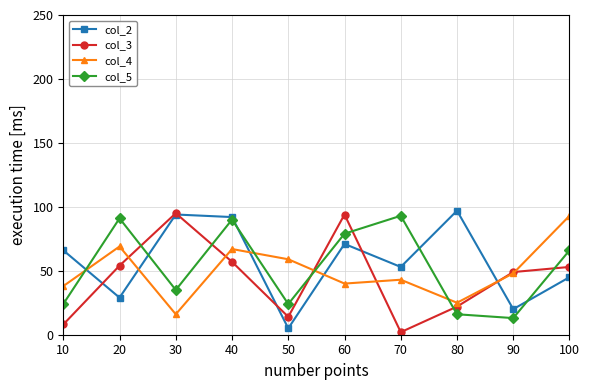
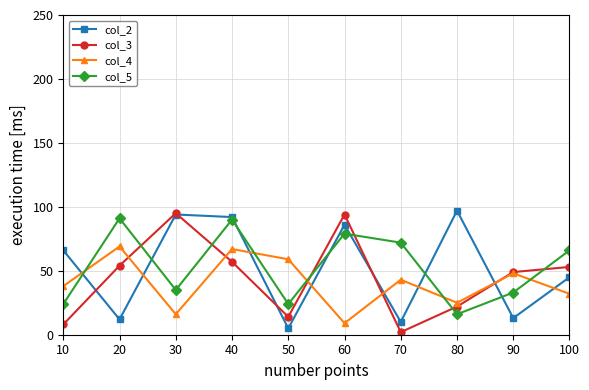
  {
    "col_2": {
      "10": 66,
-     "20": 29,
+     "20": 12,
      "50": 5,
-     "60": 71,
-     "70": 53,
+     "60": 86,
+     "70": 10,
      "80": 97,
-     "90": 20,
+     "90": 13,
      "100": 45
    },
    "col_3": {
      "10": 8,
      "20": 54,
      "40": 57,
      "50": 14,
      "60": 94,
      "70": 2,
      "80": 22,
      "100": 53
    },
    "col_4": {
      "10": 38,
      "20": 69,
      "30": 16,
      "40": 67,
      "50": 59,
-     "60": 40,
+     "60": 9,
      "70": 43,
      "80": 25,
-     "100": 93
+     "100": 32
    },
    "col_5": {
      "10": 24,
      "20": 91,
      "30": 35,
      "50": 24,
      "60": 79,
-     "70": 93,
+     "70": 72,
      "80": 16,
-     "90": 13,
+     "90": 33,
      "100": 66
    }
  }
